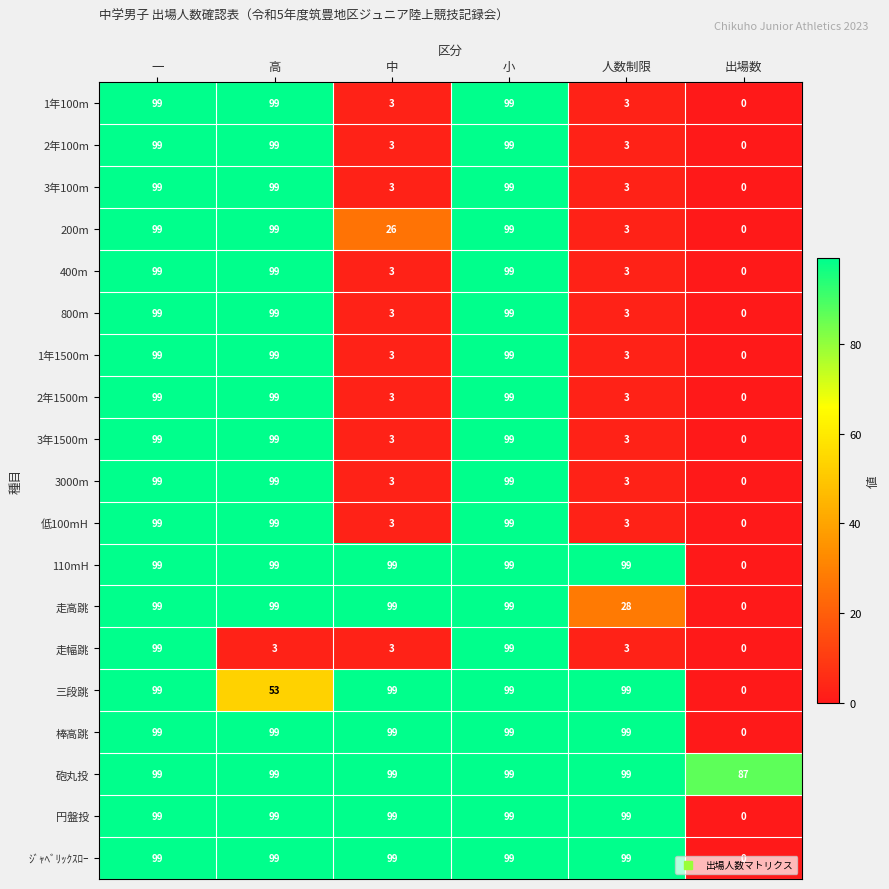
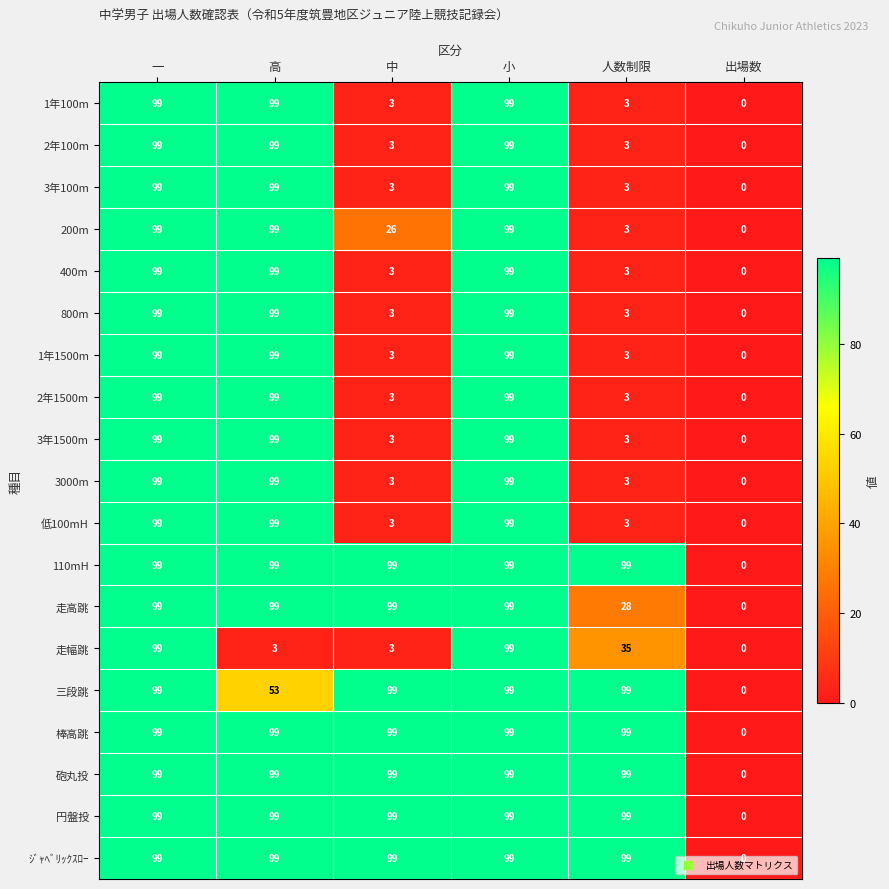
  {
    "1年100m": {
      "一": 99,
      "高": 99,
      "中": 3,
      "小": 99,
      "人数制限": 3,
      "出場数": 0
    },
    "2年100m": {
      "一": 99,
      "高": 99,
      "中": 3,
      "小": 99,
      "人数制限": 3,
      "出場数": 0
    },
    "3年100m": {
      "一": 99,
      "高": 99,
      "中": 3,
      "小": 99,
      "人数制限": 3,
      "出場数": 0
    },
    "200m": {
      "一": 99,
      "高": 99,
      "中": 26,
      "小": 99,
      "人数制限": 3,
      "出場数": 0
    },
    "400m": {
      "一": 99,
      "高": 99,
      "中": 3,
      "小": 99,
      "人数制限": 3,
      "出場数": 0
    },
    "800m": {
      "一": 99,
      "高": 99,
      "中": 3,
      "小": 99,
      "人数制限": 3,
      "出場数": 0
    },
    "1年1500m": {
      "一": 99,
      "高": 99,
      "中": 3,
      "小": 99,
      "人数制限": 3,
      "出場数": 0
    },
    "2年1500m": {
      "一": 99,
      "高": 99,
      "中": 3,
      "小": 99,
      "人数制限": 3,
      "出場数": 0
    },
    "3年1500m": {
      "一": 99,
      "高": 99,
      "中": 3,
      "小": 99,
      "人数制限": 3,
      "出場数": 0
    },
    "3000m": {
      "一": 99,
      "高": 99,
      "中": 3,
      "小": 99,
      "人数制限": 3,
      "出場数": 0
    },
    "低100mH": {
      "一": 99,
      "高": 99,
      "中": 3,
      "小": 99,
      "人数制限": 3,
      "出場数": 0
    },
    "110mH": {
      "一": 99,
      "高": 99,
      "中": 99,
      "小": 99,
      "人数制限": 99,
      "出場数": 0
    },
    "走高跳": {
      "一": 99,
      "高": 99,
      "中": 99,
      "小": 99,
      "人数制限": 28,
      "出場数": 0
    },
    "走幅跳": {
      "一": 99,
      "高": 3,
      "中": 3,
      "小": 99,
-     "人数制限": 3,
+     "人数制限": 35,
      "出場数": 0
    },
    "三段跳": {
      "一": 99,
      "高": 53,
      "中": 99,
      "小": 99,
      "人数制限": 99,
      "出場数": 0
    },
    "棒高跳": {
      "一": 99,
      "高": 99,
      "中": 99,
      "小": 99,
      "人数制限": 99,
      "出場数": 0
    },
    "砲丸投": {
      "一": 99,
      "高": 99,
      "中": 99,
      "小": 99,
      "人数制限": 99,
-     "出場数": 87
+     "出場数": 0
    },
    "円盤投": {
      "一": 99,
      "高": 99,
      "中": 99,
      "小": 99,
      "人数制限": 99,
      "出場数": 0
    },
    "ｼﾞｬﾍﾞﾘｯｸｽﾛｰ": {
      "一": 99,
      "高": 99,
      "中": 99,
      "小": 99,
      "人数制限": 99
    }
  }
